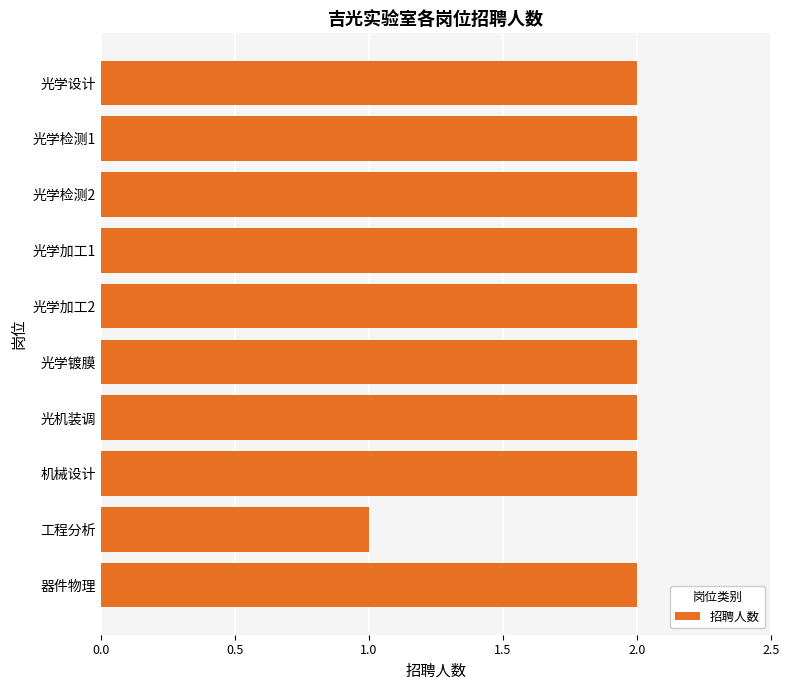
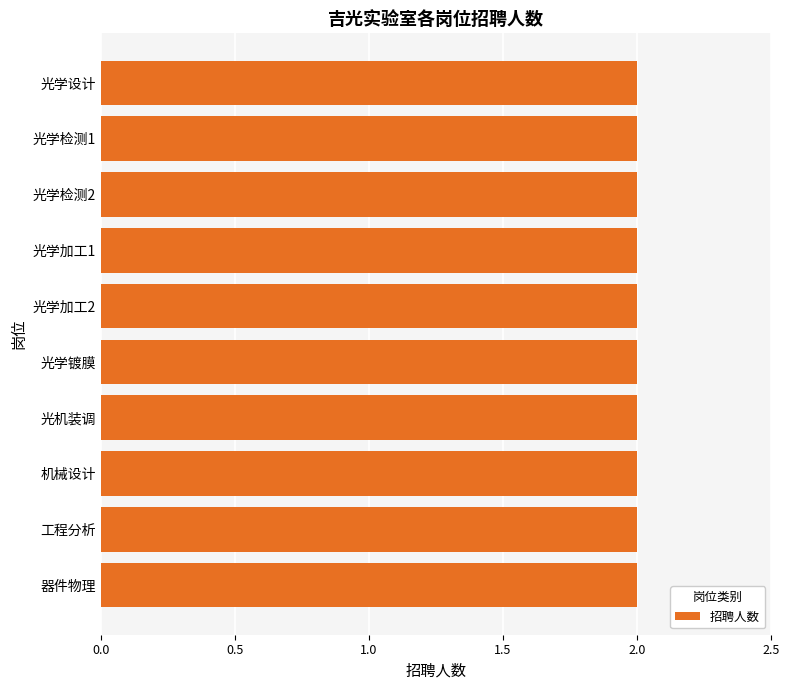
  {
    "光学设计": 2,
    "光学检测1": 2,
    "光学检测2": 2,
    "光学加工1": 2,
    "光学加工2": 2,
    "光学镀膜": 2,
    "光机装调": 2,
    "机械设计": 2,
-   "工程分析": 1,
+   "工程分析": 2,
    "器件物理": 2
  }
